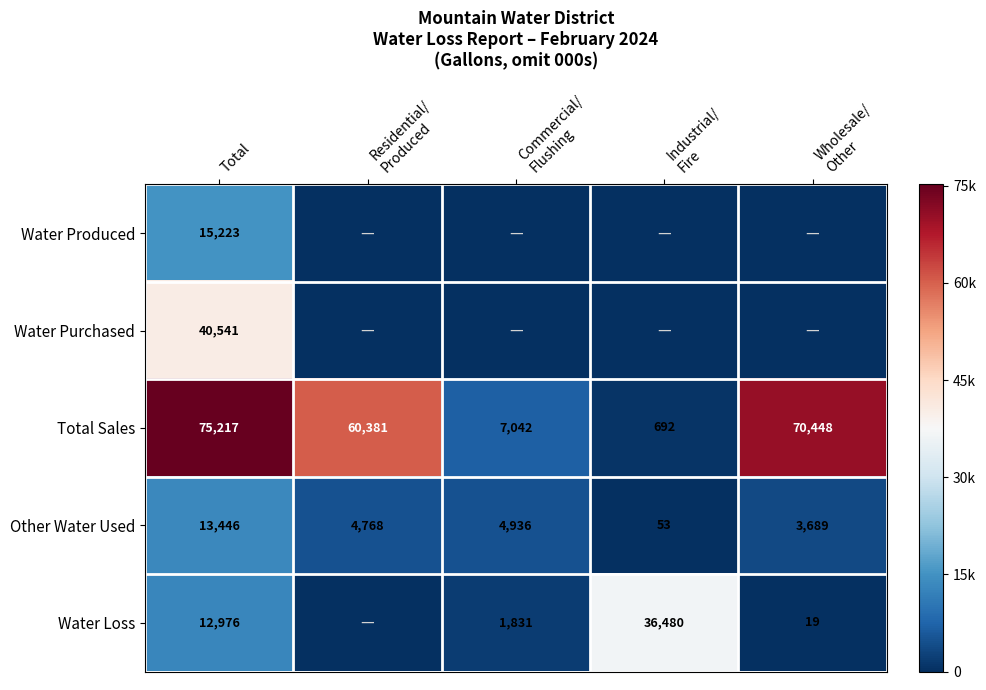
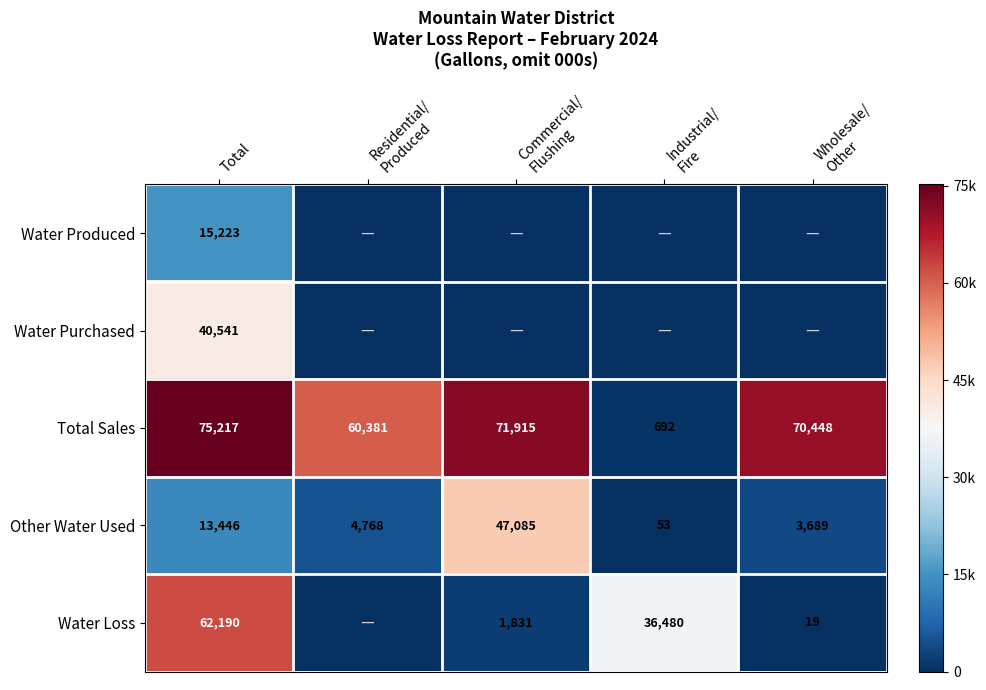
  {
    "Water Produced": {
      "Total": "15,223"
    },
    "Water Purchased": {
      "Total": "40,541"
    },
    "Total Sales": {
      "Total": "75,217",
      "Residential/ Produced": "60,381",
-     "Commercial/ Flushing": "7,042",
+     "Commercial/ Flushing": "71,915",
      "Industrial/ Fire": "692",
      "Wholesale/ Other": "70,448"
    },
    "Other Water Used": {
      "Total": "13,446",
      "Residential/ Produced": "4,768",
-     "Commercial/ Flushing": "4,936",
+     "Commercial/ Flushing": "47,085",
      "Industrial/ Fire": "53",
      "Wholesale/ Other": "3,689"
    },
    "Water Loss": {
-     "Total": "12,976",
+     "Total": "62,190",
      "Commercial/ Flushing": "1,831",
      "Industrial/ Fire": "36,480",
      "Wholesale/ Other": "19"
    }
  }
